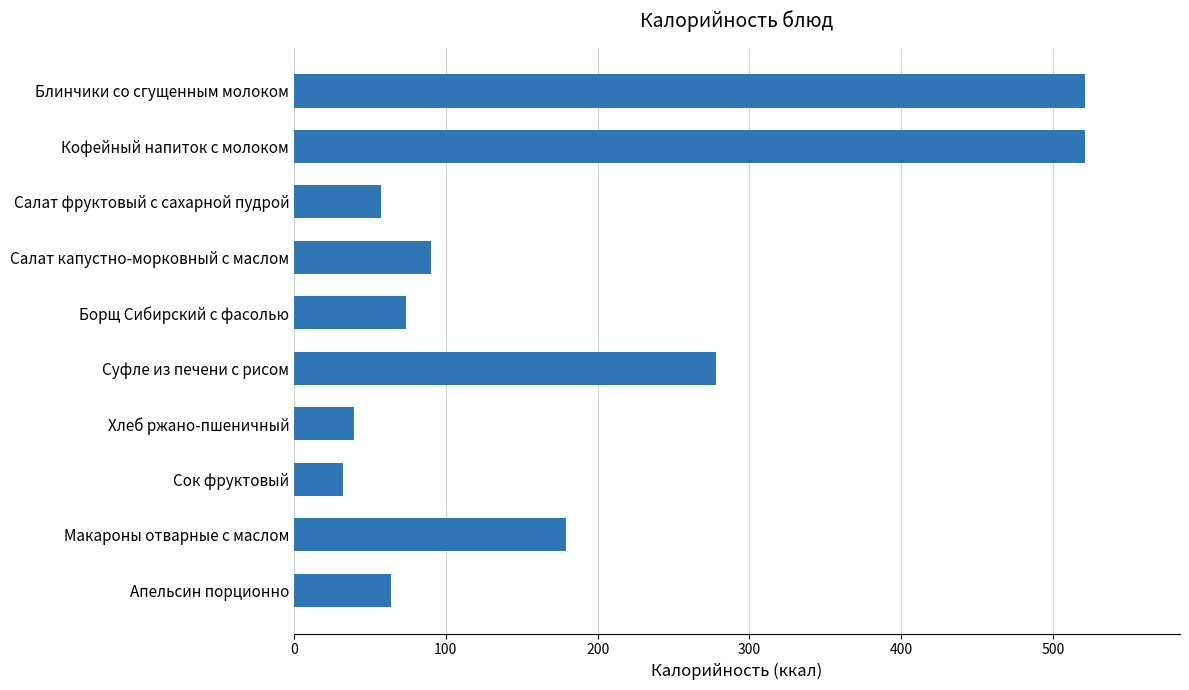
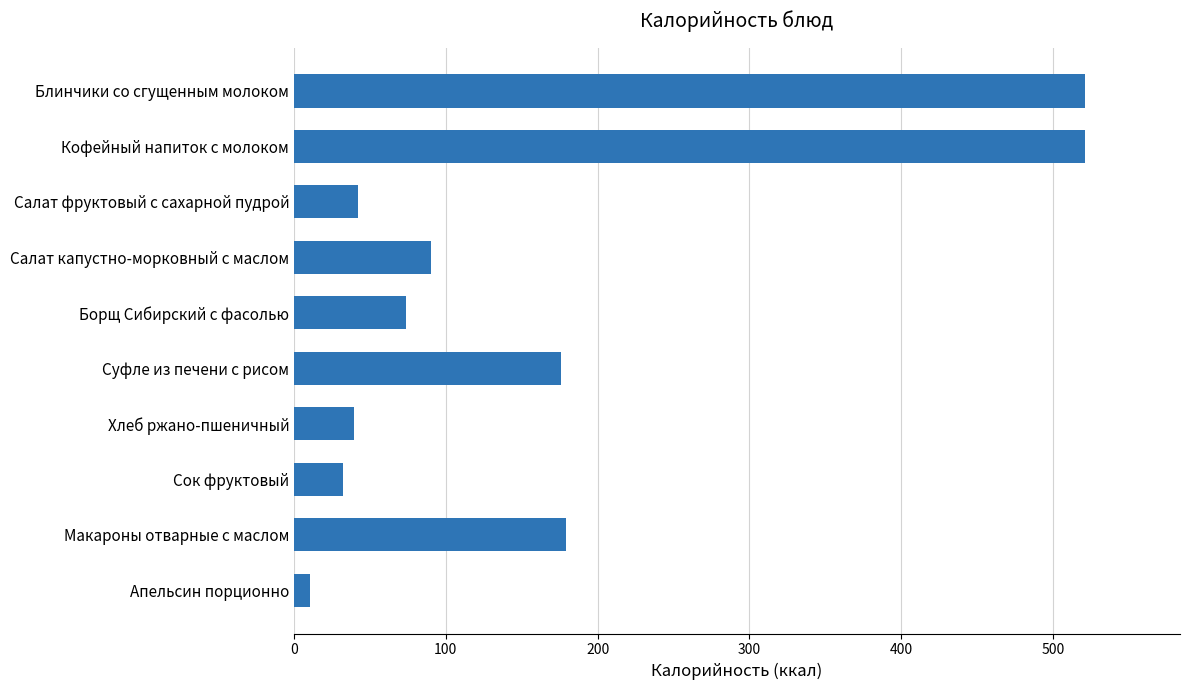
  {
    "Блинчики со сгущенным молоком": 521,
    "Кофейный напиток с молоком": 521,
-   "Салат фруктовый с сахарной пудрой": 58,
+   "Салат фруктовый с сахарной пудрой": 42,
    "Салат капустно-морковный с маслом": 90,
    "Борщ Сибирский с фасолью": 74,
-   "Суфле из печени с рисом": 278,
+   "Суфле из печени с рисом": 176,
    "Хлеб ржано-пшеничный": 39,
    "Сок фруктовый": 32,
    "Макароны отварные с маслом": 179,
-   "Апельсин порционно": 64
+   "Апельсин порционно": 11
  }
